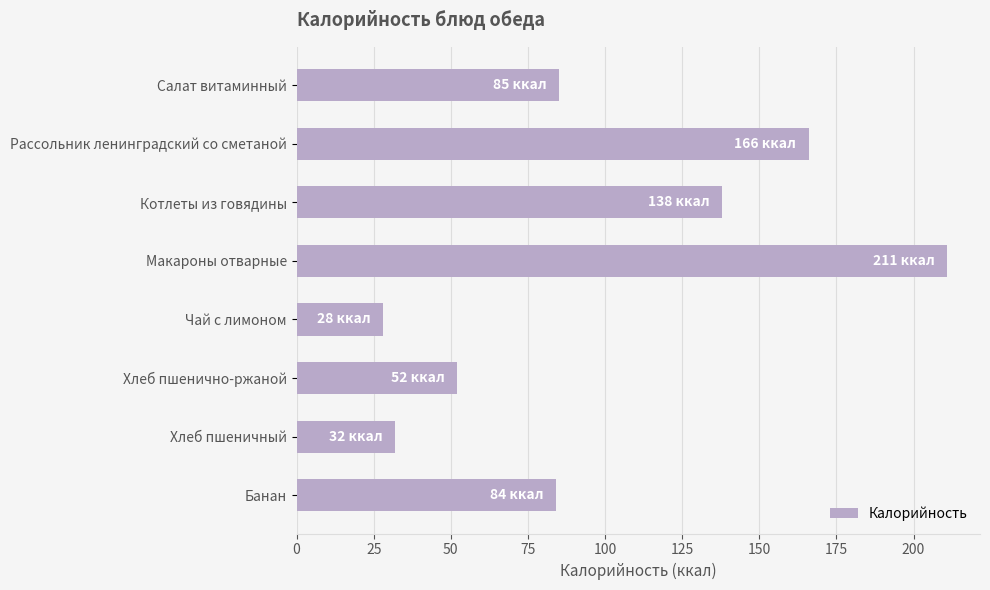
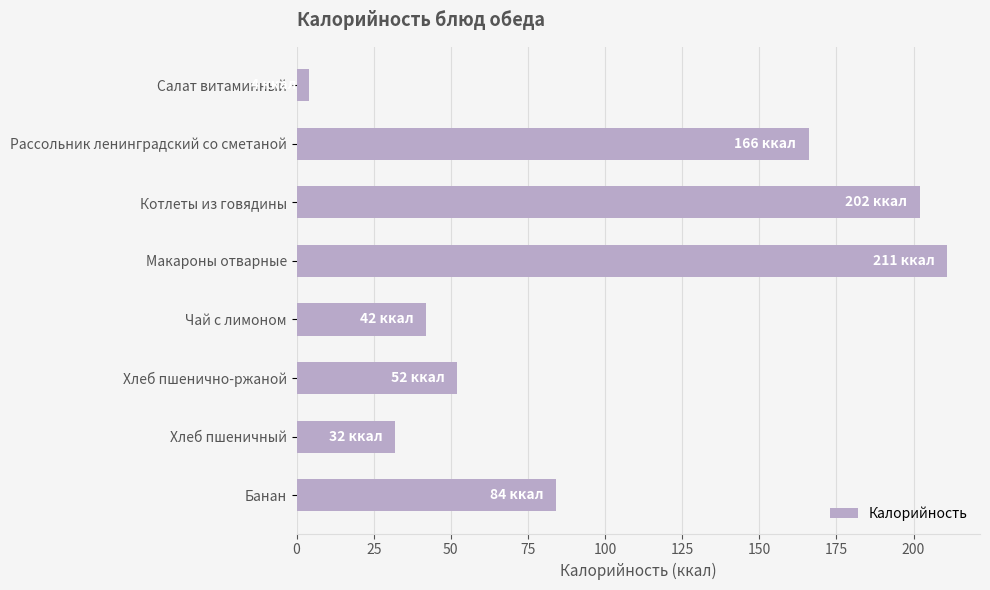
  {
-   "Салат витаминный": 85,
+   "Салат витаминный": 4,
    "Рассольник ленинградский со сметаной": 166,
-   "Котлеты из говядины": 138,
+   "Котлеты из говядины": 202,
    "Макароны отварные": 211,
-   "Чай с лимоном": 28,
+   "Чай с лимоном": 42,
    "Хлеб пшенично-ржаной": 52,
    "Хлеб пшеничный": 32,
    "Банан": 84
  }
